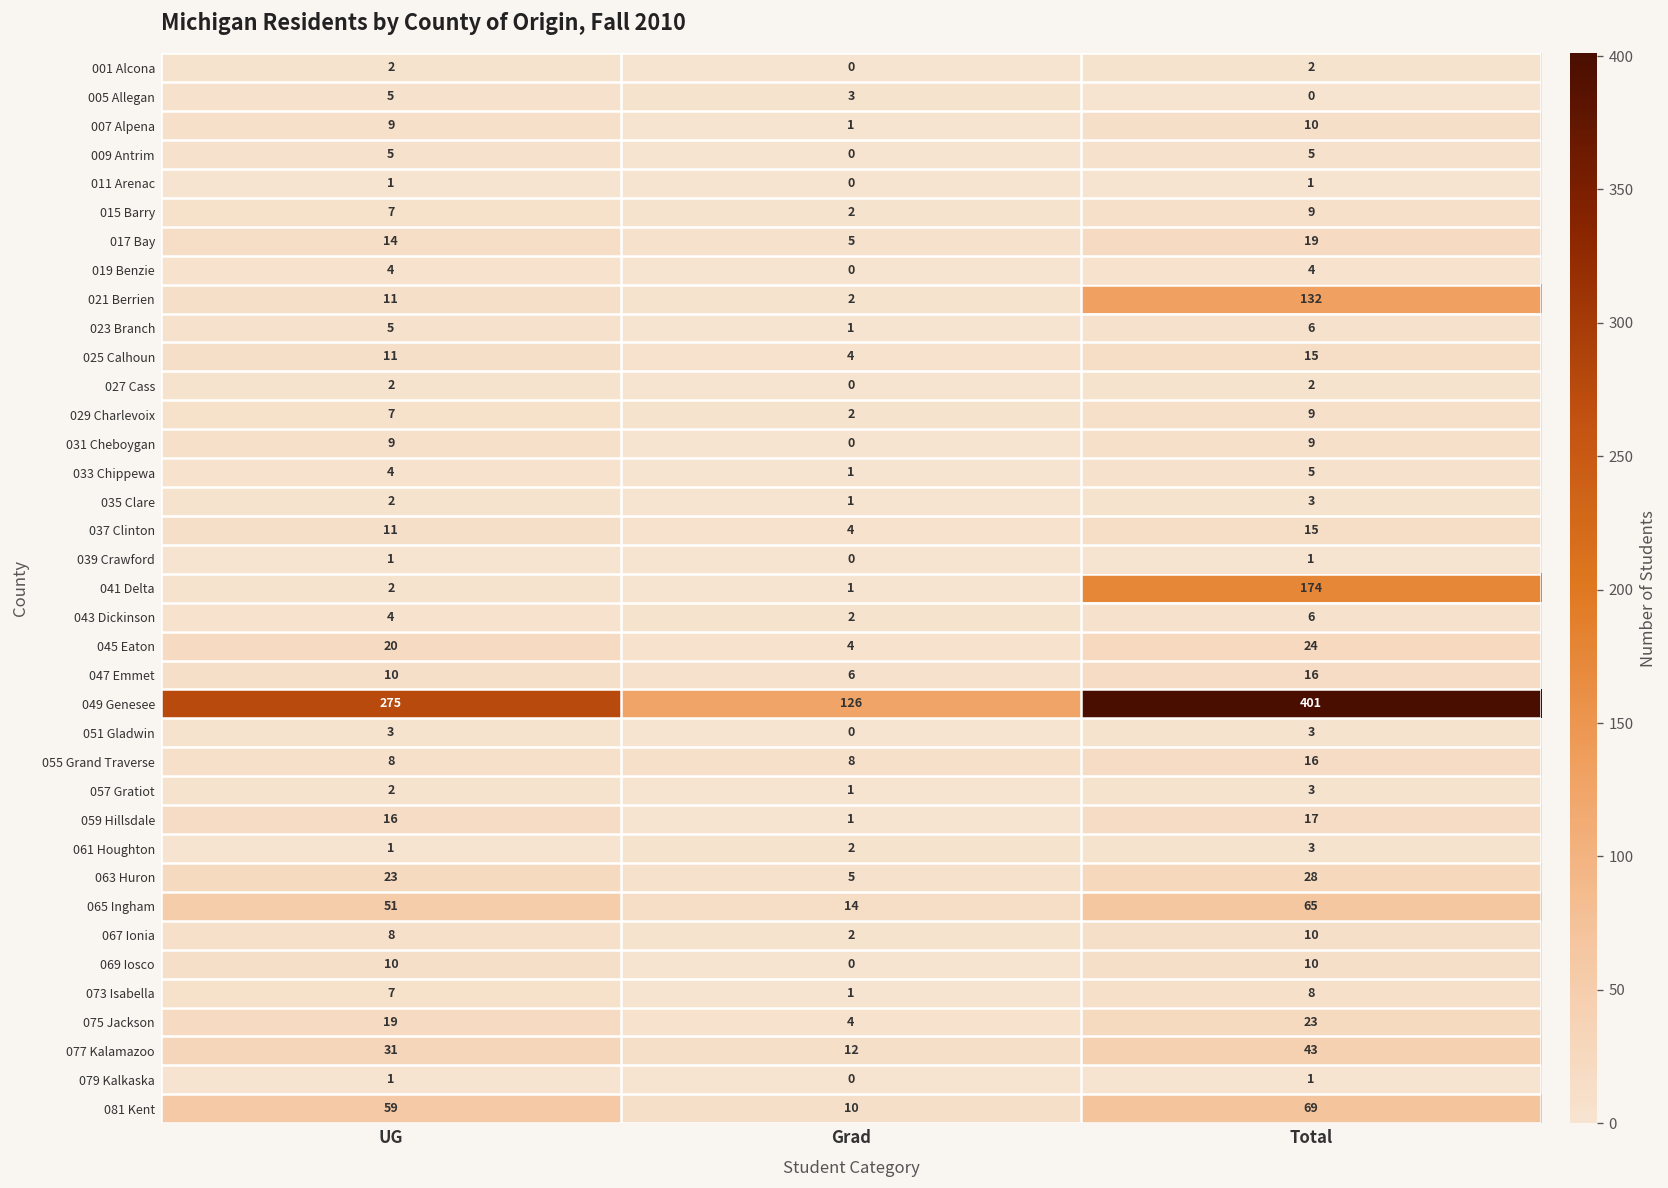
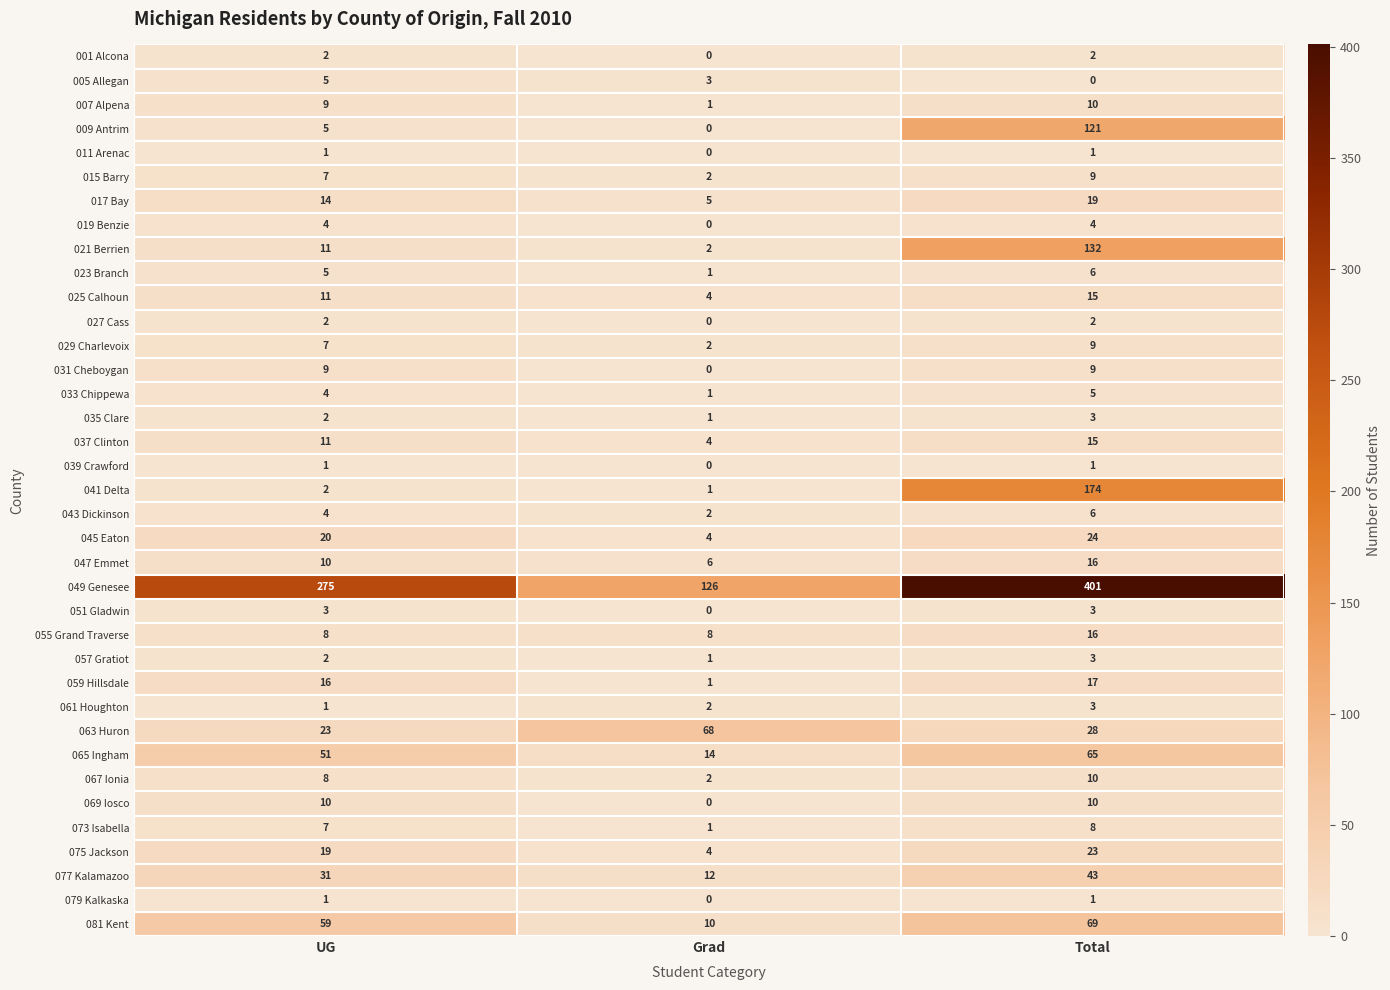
  {
    "001 Alcona": {
      "UG": 2,
      "Grad": 0,
      "Total": 2
    },
    "005 Allegan": {
      "UG": 5,
      "Grad": 3,
      "Total": 0
    },
    "007 Alpena": {
      "UG": 9,
      "Grad": 1,
      "Total": 10
    },
    "009 Antrim": {
      "UG": 5,
      "Grad": 0,
-     "Total": 5
+     "Total": 121
    },
    "011 Arenac": {
      "UG": 1,
      "Grad": 0,
      "Total": 1
    },
    "015 Barry": {
      "UG": 7,
      "Grad": 2,
      "Total": 9
    },
    "017 Bay": {
      "UG": 14,
      "Grad": 5,
      "Total": 19
    },
    "019 Benzie": {
      "UG": 4,
      "Grad": 0,
      "Total": 4
    },
    "021 Berrien": {
      "UG": 11,
      "Grad": 2,
      "Total": 132
    },
    "023 Branch": {
      "UG": 5,
      "Grad": 1,
      "Total": 6
    },
    "025 Calhoun": {
      "UG": 11,
      "Grad": 4,
      "Total": 15
    },
    "027 Cass": {
      "UG": 2,
      "Grad": 0,
      "Total": 2
    },
    "029 Charlevoix": {
      "UG": 7,
      "Grad": 2,
      "Total": 9
    },
    "031 Cheboygan": {
      "UG": 9,
      "Grad": 0,
      "Total": 9
    },
    "033 Chippewa": {
      "UG": 4,
      "Grad": 1,
      "Total": 5
    },
    "035 Clare": {
      "UG": 2,
      "Grad": 1,
      "Total": 3
    },
    "037 Clinton": {
      "UG": 11,
      "Grad": 4,
      "Total": 15
    },
    "039 Crawford": {
      "UG": 1,
      "Grad": 0,
      "Total": 1
    },
    "041 Delta": {
      "UG": 2,
      "Grad": 1,
      "Total": 174
    },
    "043 Dickinson": {
      "UG": 4,
      "Grad": 2,
      "Total": 6
    },
    "045 Eaton": {
      "UG": 20,
      "Grad": 4,
      "Total": 24
    },
    "047 Emmet": {
      "UG": 10,
      "Grad": 6,
      "Total": 16
    },
    "049 Genesee": {
      "UG": 275,
      "Grad": 126,
      "Total": 401
    },
    "051 Gladwin": {
      "UG": 3,
      "Grad": 0,
      "Total": 3
    },
    "055 Grand Traverse": {
      "UG": 8,
      "Grad": 8,
      "Total": 16
    },
    "057 Gratiot": {
      "UG": 2,
      "Grad": 1,
      "Total": 3
    },
    "059 Hillsdale": {
      "UG": 16,
      "Grad": 1,
      "Total": 17
    },
    "061 Houghton": {
      "UG": 1,
      "Grad": 2,
      "Total": 3
    },
    "063 Huron": {
      "UG": 23,
-     "Grad": 5,
+     "Grad": 68,
      "Total": 28
    },
    "065 Ingham": {
      "UG": 51,
      "Grad": 14,
      "Total": 65
    },
    "067 Ionia": {
      "UG": 8,
      "Grad": 2,
      "Total": 10
    },
    "069 Iosco": {
      "UG": 10,
      "Grad": 0,
      "Total": 10
    },
    "073 Isabella": {
      "UG": 7,
      "Grad": 1,
      "Total": 8
    },
    "075 Jackson": {
      "UG": 19,
      "Grad": 4,
      "Total": 23
    },
    "077 Kalamazoo": {
      "UG": 31,
      "Grad": 12,
      "Total": 43
    },
    "079 Kalkaska": {
      "UG": 1,
      "Grad": 0,
      "Total": 1
    },
    "081 Kent": {
      "UG": 59,
      "Grad": 10,
      "Total": 69
    }
  }
